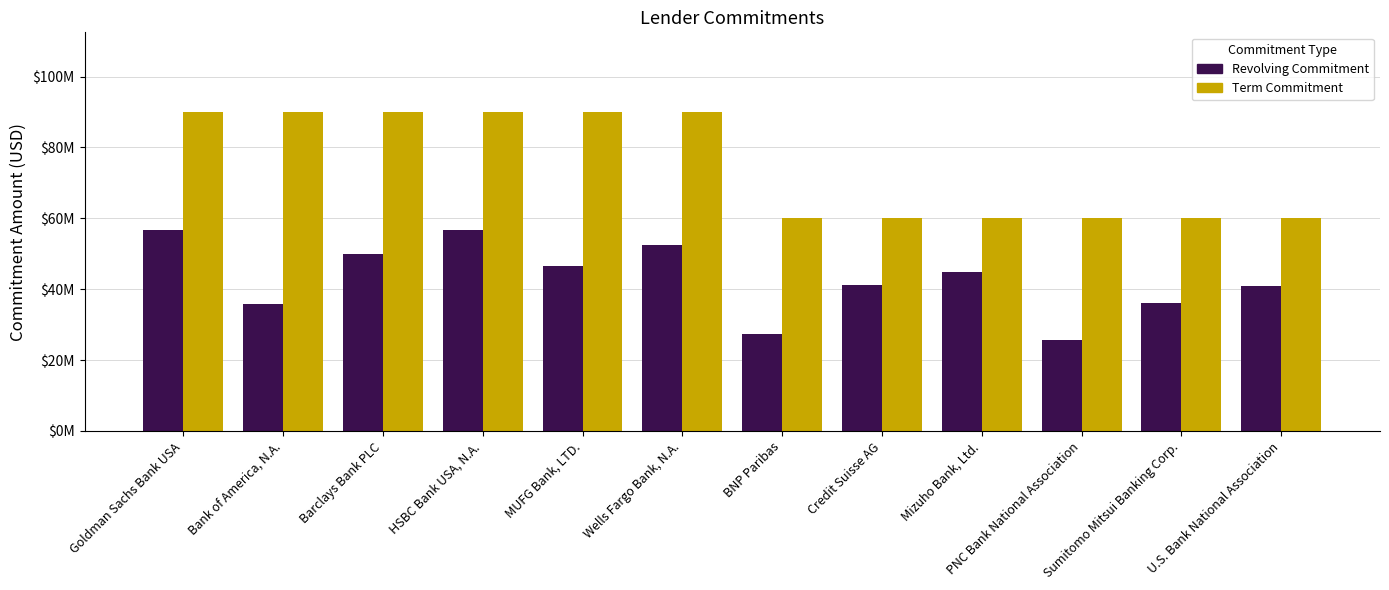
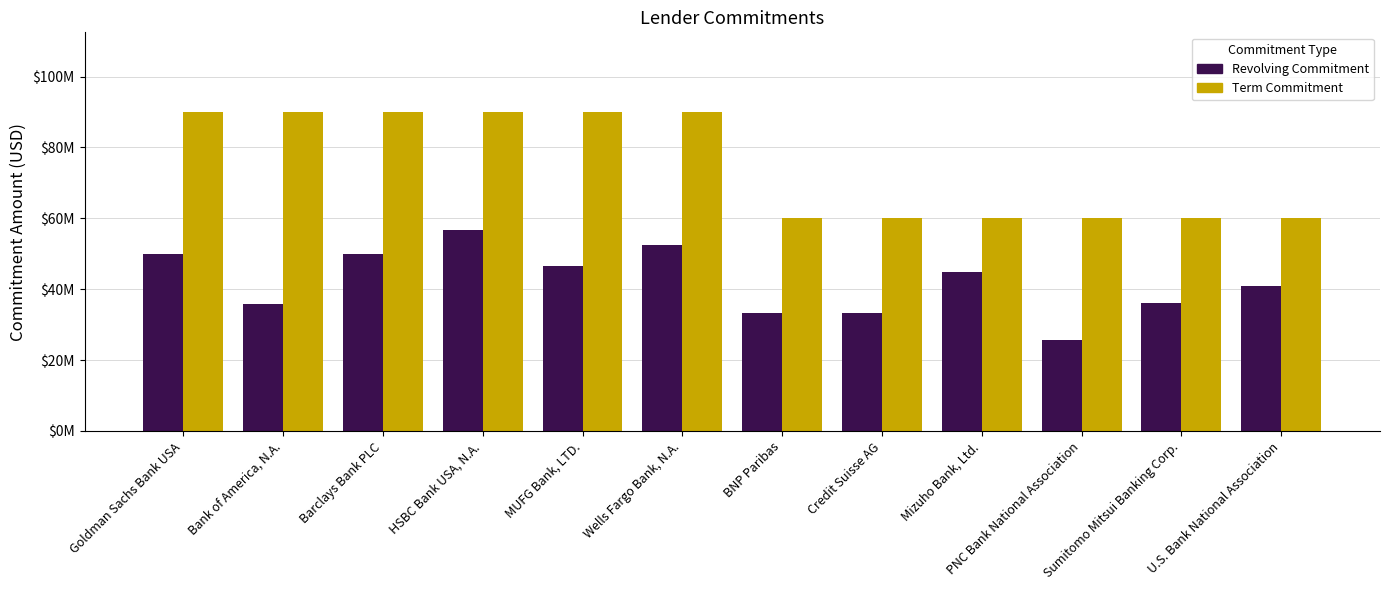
  {
    "Revolving Commitment": {
-     "Goldman Sachs Bank USA": "$57000000",
+     "Goldman Sachs Bank USA": "$50000000",
      "Bank of America, N.A.": "$36000000",
      "Barclays Bank PLC": "$50000000",
      "HSBC Bank USA, N.A.": "$57000000",
      "MUFG Bank, LTD.": "$46000000",
      "Wells Fargo Bank, N.A.": "$52000000",
-     "BNP Paribas": "$27000000",
-     "Credit Suisse AG": "$41000000",
+     "BNP Paribas": "$33000000",
+     "Credit Suisse AG": "$33000000",
      "Mizuho Bank, Ltd.": "$45000000",
      "PNC Bank National Association": "$26000000",
      "Sumitomo Mitsui Banking Corp.": "$36000000",
      "U.S. Bank National Association": "$41000000"
    },
    "Term Commitment": {
      "Goldman Sachs Bank USA": "$90000000",
      "Bank of America, N.A.": "$90000000",
      "Barclays Bank PLC": "$90000000",
      "HSBC Bank USA, N.A.": "$90000000",
      "MUFG Bank, LTD.": "$90000000",
      "Wells Fargo Bank, N.A.": "$90000000",
      "BNP Paribas": "$60000000",
      "Credit Suisse AG": "$60000000",
      "Mizuho Bank, Ltd.": "$60000000",
      "PNC Bank National Association": "$60000000",
      "Sumitomo Mitsui Banking Corp.": "$60000000",
      "U.S. Bank National Association": "$60000000"
    }
  }
